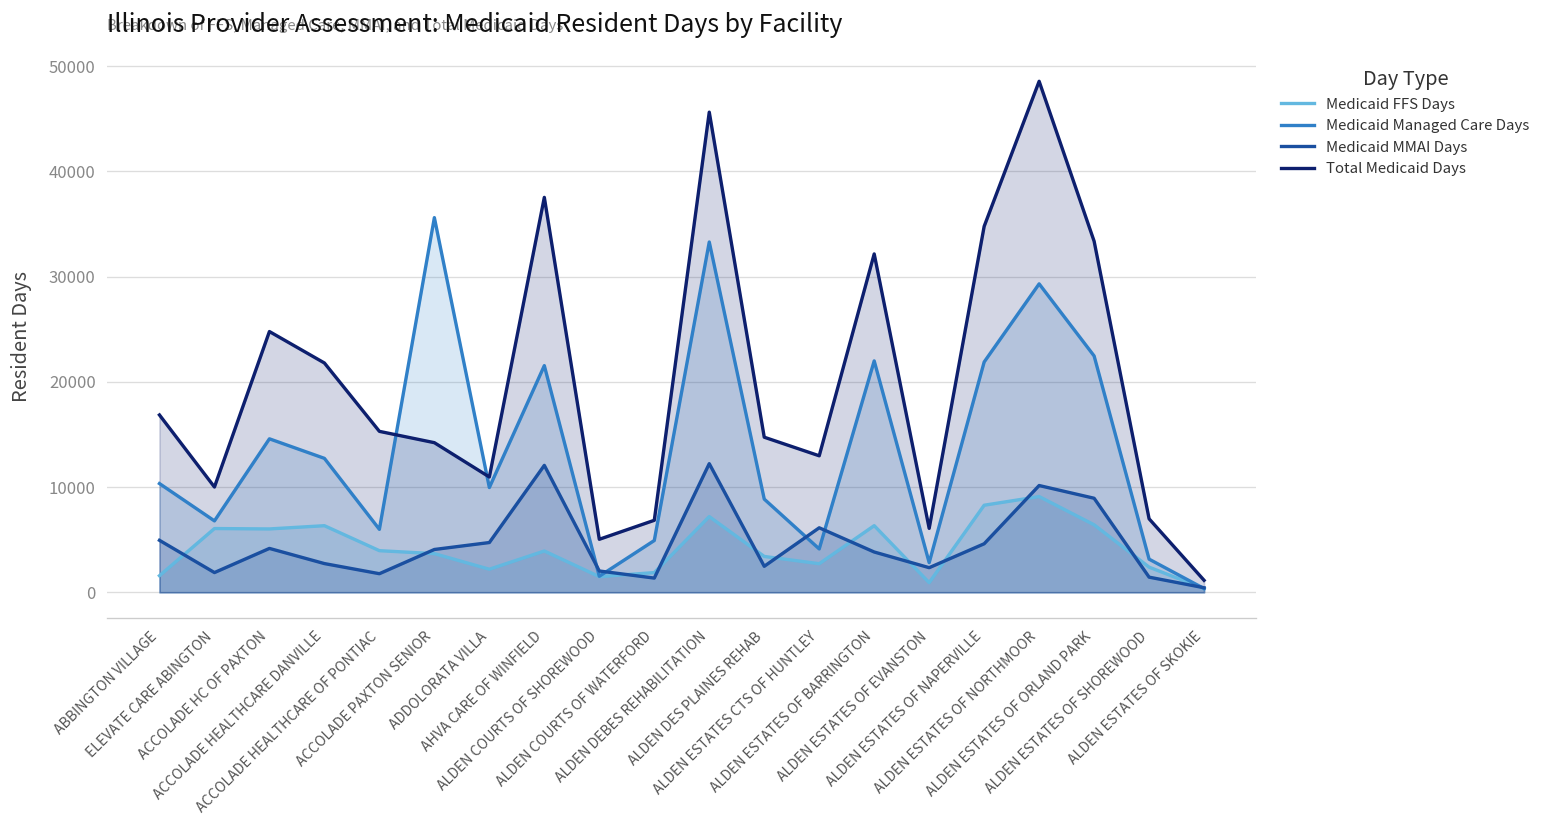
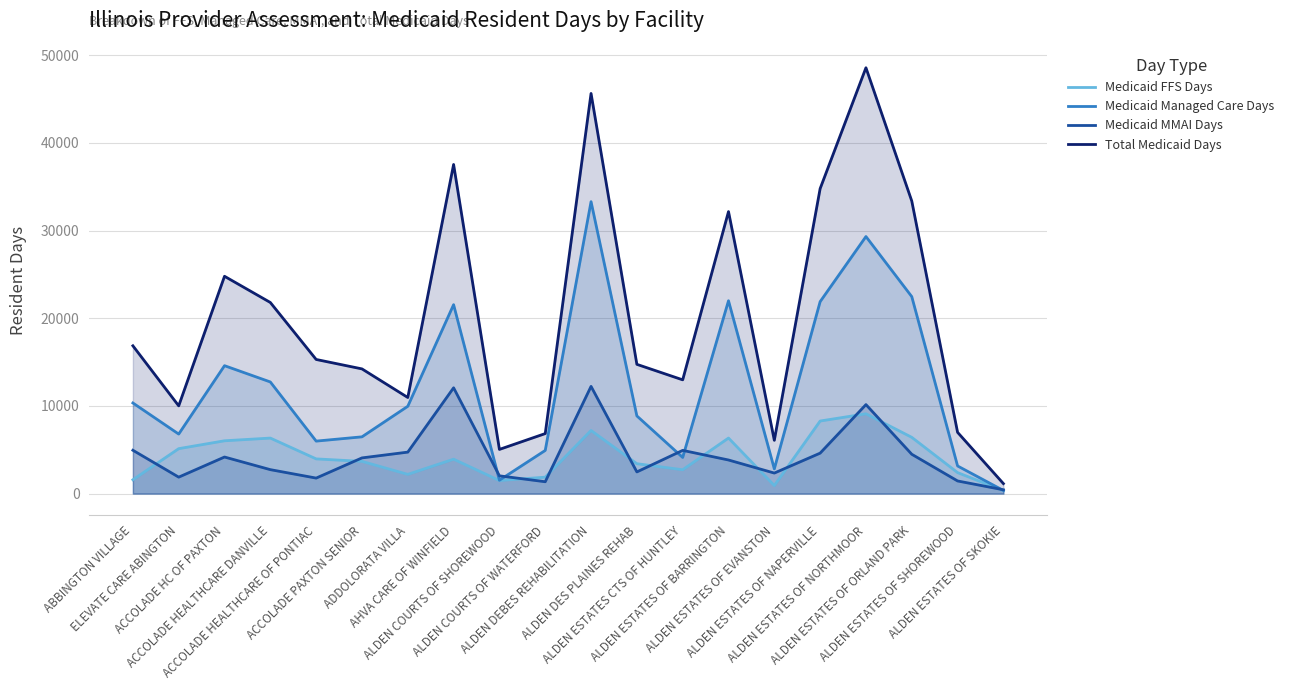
  {
    "Medicaid FFS Days": {
      "ABBINGTON VILLAGE": 2000,
-     "ELEVATE CARE ABINGTON": 6000,
+     "ELEVATE CARE ABINGTON": 5000,
      "ACCOLADE HC OF PAXTON": 6000,
      "ACCOLADE HEALTHCARE DANVILLE": 6000,
      "ACCOLADE HEALTHCARE OF PONTIAC": 4000,
      "ACCOLADE PAXTON SENIOR": 4000,
      "ADDOLORATA VILLA": 2000,
      "AHVA CARE OF WINFIELD": 4000,
      "ALDEN COURTS OF WATERFORD": 2000,
      "ALDEN DEBES REHABILITATION": 7000,
      "ALDEN DES PLAINES REHAB": 3000,
      "ALDEN ESTATES CTS OF HUNTLEY": 3000,
      "ALDEN ESTATES OF BARRINGTON": 6000,
      "ALDEN ESTATES OF EVANSTON": 1000,
      "ALDEN ESTATES OF NAPERVILLE": 8000,
      "ALDEN ESTATES OF NORTHMOOR": 9000,
      "ALDEN ESTATES OF ORLAND PARK": 6000,
      "ALDEN ESTATES OF SHOREWOOD": 2000
    },
    "Medicaid Managed Care Days": {
      "ABBINGTON VILLAGE": 10000,
      "ELEVATE CARE ABINGTON": 7000,
      "ACCOLADE HC OF PAXTON": 15000,
      "ACCOLADE HEALTHCARE DANVILLE": 13000,
      "ACCOLADE HEALTHCARE OF PONTIAC": 6000,
-     "ACCOLADE PAXTON SENIOR": 36000,
+     "ACCOLADE PAXTON SENIOR": 6000,
      "ADDOLORATA VILLA": 10000,
      "AHVA CARE OF WINFIELD": 22000,
      "ALDEN COURTS OF WATERFORD": 5000,
      "ALDEN DEBES REHABILITATION": 33000,
      "ALDEN DES PLAINES REHAB": 9000,
      "ALDEN ESTATES CTS OF HUNTLEY": 4000,
      "ALDEN ESTATES OF BARRINGTON": 22000,
      "ALDEN ESTATES OF EVANSTON": 3000,
      "ALDEN ESTATES OF NAPERVILLE": 22000,
      "ALDEN ESTATES OF NORTHMOOR": 29000,
      "ALDEN ESTATES OF ORLAND PARK": 22000,
      "ALDEN ESTATES OF SHOREWOOD": 3000
    },
    "Medicaid MMAI Days": {
      "ABBINGTON VILLAGE": 5000,
      "ELEVATE CARE ABINGTON": 2000,
      "ACCOLADE HC OF PAXTON": 4000,
      "ACCOLADE HEALTHCARE DANVILLE": 3000,
      "ACCOLADE HEALTHCARE OF PONTIAC": 2000,
      "ACCOLADE PAXTON SENIOR": 4000,
      "ADDOLORATA VILLA": 5000,
      "AHVA CARE OF WINFIELD": 12000,
      "ALDEN COURTS OF SHOREWOOD": 2000,
      "ALDEN COURTS OF WATERFORD": 1000,
      "ALDEN DEBES REHABILITATION": 12000,
      "ALDEN DES PLAINES REHAB": 2000,
-     "ALDEN ESTATES CTS OF HUNTLEY": 6000,
+     "ALDEN ESTATES CTS OF HUNTLEY": 5000,
      "ALDEN ESTATES OF BARRINGTON": 4000,
      "ALDEN ESTATES OF EVANSTON": 2000,
      "ALDEN ESTATES OF NAPERVILLE": 5000,
      "ALDEN ESTATES OF NORTHMOOR": 10000,
-     "ALDEN ESTATES OF ORLAND PARK": 9000,
+     "ALDEN ESTATES OF ORLAND PARK": 4000,
      "ALDEN ESTATES OF SHOREWOOD": 1000
    },
    "Total Medicaid Days": {
      "ABBINGTON VILLAGE": 17000,
      "ELEVATE CARE ABINGTON": 10000,
      "ACCOLADE HC OF PAXTON": 25000,
      "ACCOLADE HEALTHCARE DANVILLE": 22000,
      "ACCOLADE HEALTHCARE OF PONTIAC": 15000,
      "ACCOLADE PAXTON SENIOR": 14000,
      "ADDOLORATA VILLA": 11000,
      "AHVA CARE OF WINFIELD": 38000,
      "ALDEN COURTS OF SHOREWOOD": 5000,
      "ALDEN COURTS OF WATERFORD": 7000,
      "ALDEN DEBES REHABILITATION": 46000,
      "ALDEN DES PLAINES REHAB": 15000,
      "ALDEN ESTATES CTS OF HUNTLEY": 13000,
      "ALDEN ESTATES OF BARRINGTON": 32000,
      "ALDEN ESTATES OF EVANSTON": 6000,
      "ALDEN ESTATES OF NAPERVILLE": 35000,
      "ALDEN ESTATES OF NORTHMOOR": 49000,
      "ALDEN ESTATES OF ORLAND PARK": 33000,
      "ALDEN ESTATES OF SHOREWOOD": 7000,
      "ALDEN ESTATES OF SKOKIE": 1000
    }
  }
